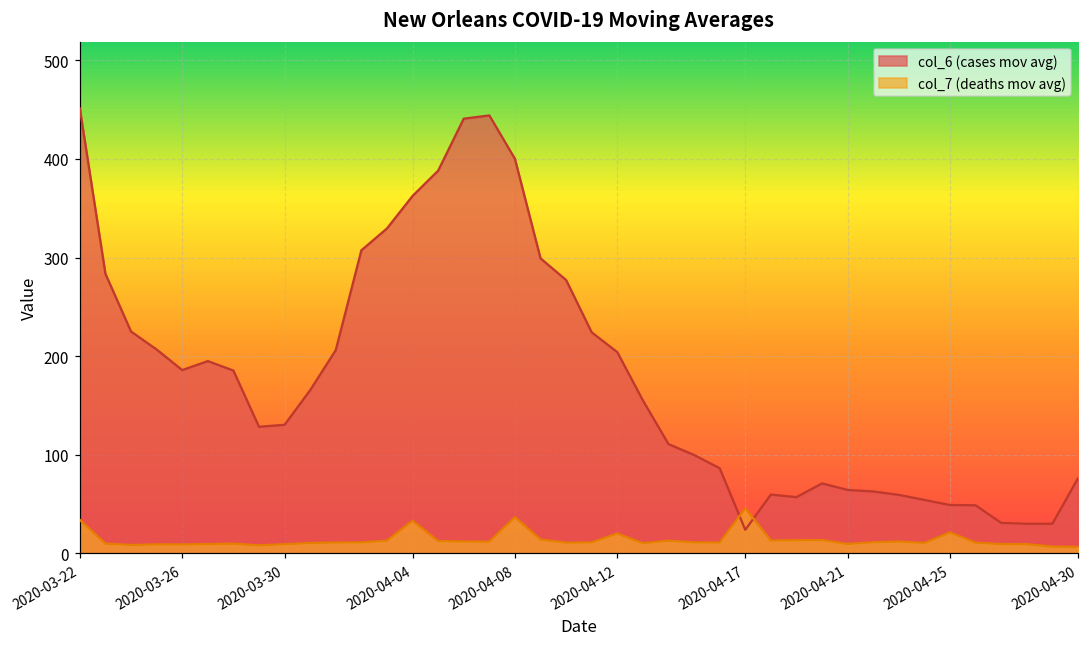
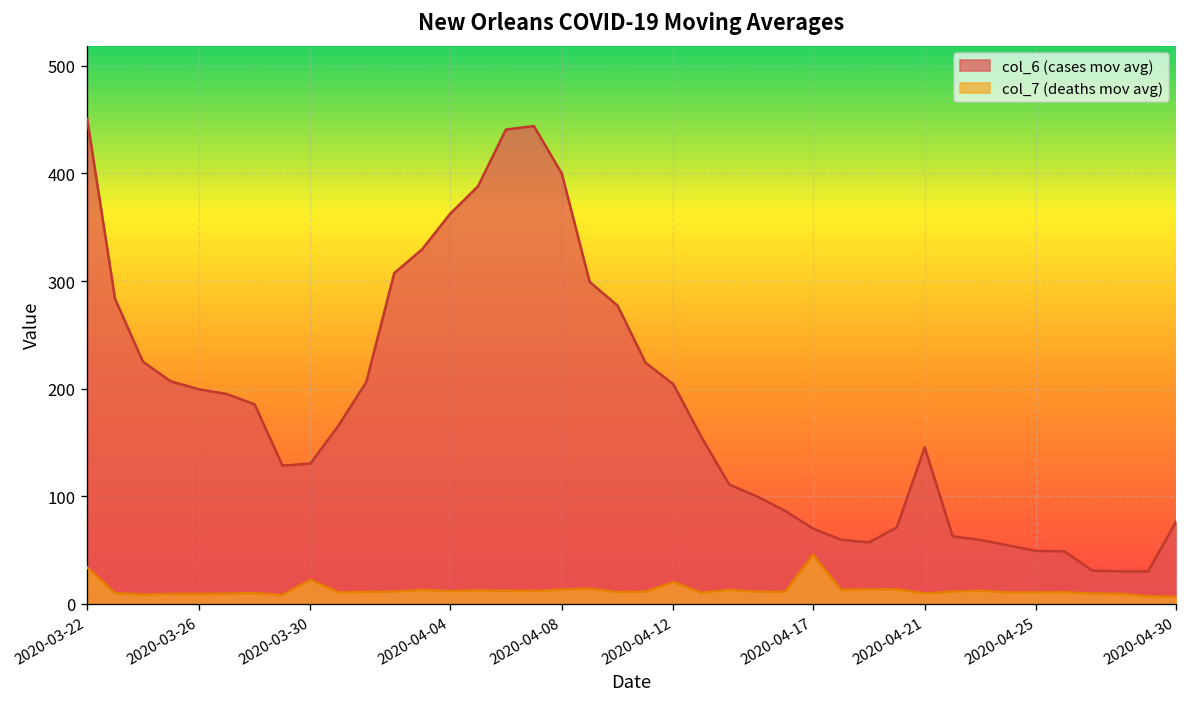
  {
    "col_6 (cases mov avg)": {
      "2020-03-22": 450,
-     "2020-03-26": 190,
+     "2020-03-26": 200,
      "2020-03-30": 130,
      "2020-04-04": 360,
      "2020-04-08": 400,
      "2020-04-12": 200,
-     "2020-04-17": 20,
-     "2020-04-21": 60,
+     "2020-04-17": 70,
+     "2020-04-21": 150,
      "2020-04-25": 50,
      "2020-04-30": 80
    },
    "col_7 (deaths mov avg)": {
      "2020-03-22": 30,
      "2020-03-26": 10,
-     "2020-03-30": 10,
-     "2020-04-04": 30,
-     "2020-04-08": 40,
+     "2020-03-30": 20,
+     "2020-04-04": 10,
+     "2020-04-08": 10,
      "2020-04-12": 20,
      "2020-04-17": 50,
      "2020-04-21": 10,
-     "2020-04-25": 20,
+     "2020-04-25": 10,
      "2020-04-30": 10
    }
  }
